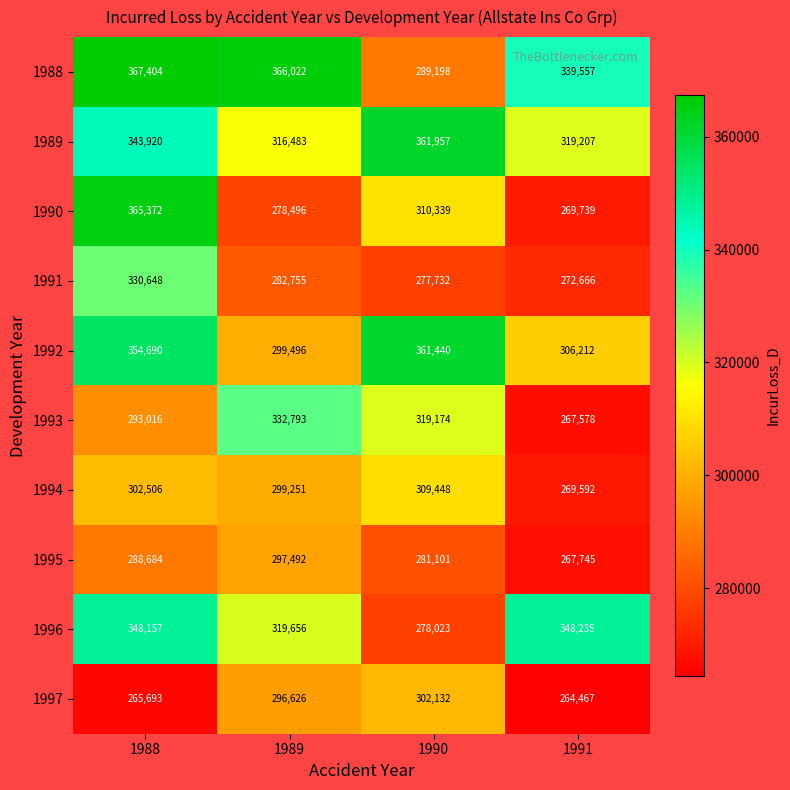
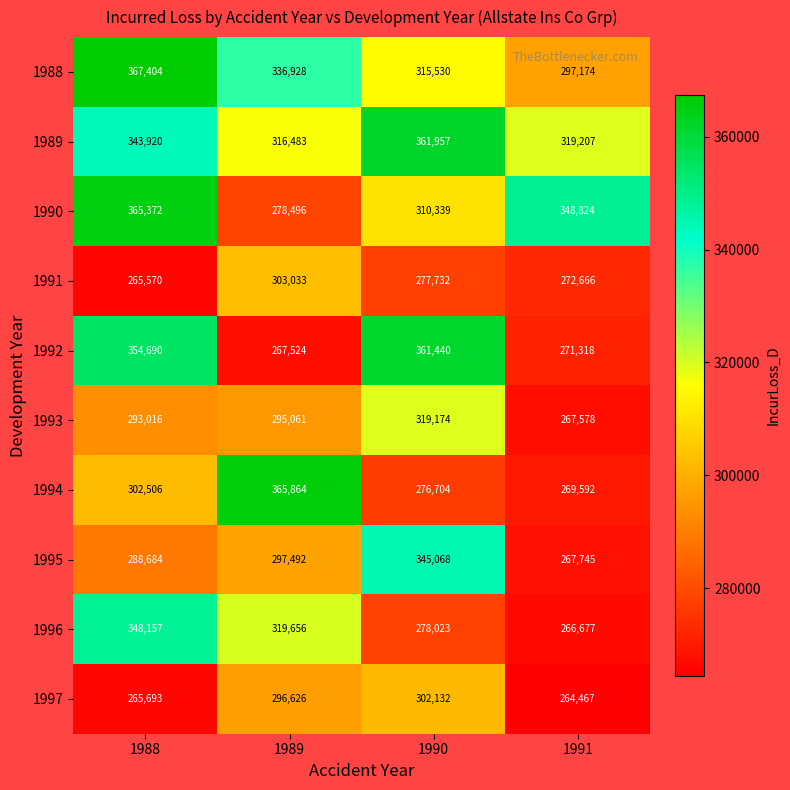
  {
    "1988": {
      "1988": "367,404",
-     "1989": "366,022",
-     "1990": "289,198",
-     "1991": "339,557"
+     "1989": "336,928",
+     "1990": "315,530",
+     "1991": "297,174"
    },
    "1989": {
      "1988": "343,920",
      "1989": "316,483",
      "1990": "361,957",
      "1991": "319,207"
    },
    "1990": {
      "1988": "365,372",
      "1989": "278,496",
      "1990": "310,339",
-     "1991": "269,739"
+     "1991": "348,824"
    },
    "1991": {
-     "1988": "330,648",
-     "1989": "282,755",
+     "1988": "265,570",
+     "1989": "303,033",
      "1990": "277,732",
      "1991": "272,666"
    },
    "1992": {
      "1988": "354,690",
-     "1989": "299,496",
+     "1989": "267,524",
      "1990": "361,440",
-     "1991": "306,212"
+     "1991": "271,318"
    },
    "1993": {
      "1988": "293,016",
-     "1989": "332,793",
+     "1989": "295,061",
      "1990": "319,174",
      "1991": "267,578"
    },
    "1994": {
      "1988": "302,506",
-     "1989": "299,251",
-     "1990": "309,448",
+     "1989": "365,864",
+     "1990": "276,704",
      "1991": "269,592"
    },
    "1995": {
      "1988": "288,684",
      "1989": "297,492",
-     "1990": "281,101",
+     "1990": "345,068",
      "1991": "267,745"
    },
    "1996": {
      "1988": "348,157",
      "1989": "319,656",
      "1990": "278,023",
-     "1991": "348,235"
+     "1991": "266,677"
    },
    "1997": {
      "1988": "265,693",
      "1989": "296,626",
      "1990": "302,132",
      "1991": "264,467"
    }
  }
